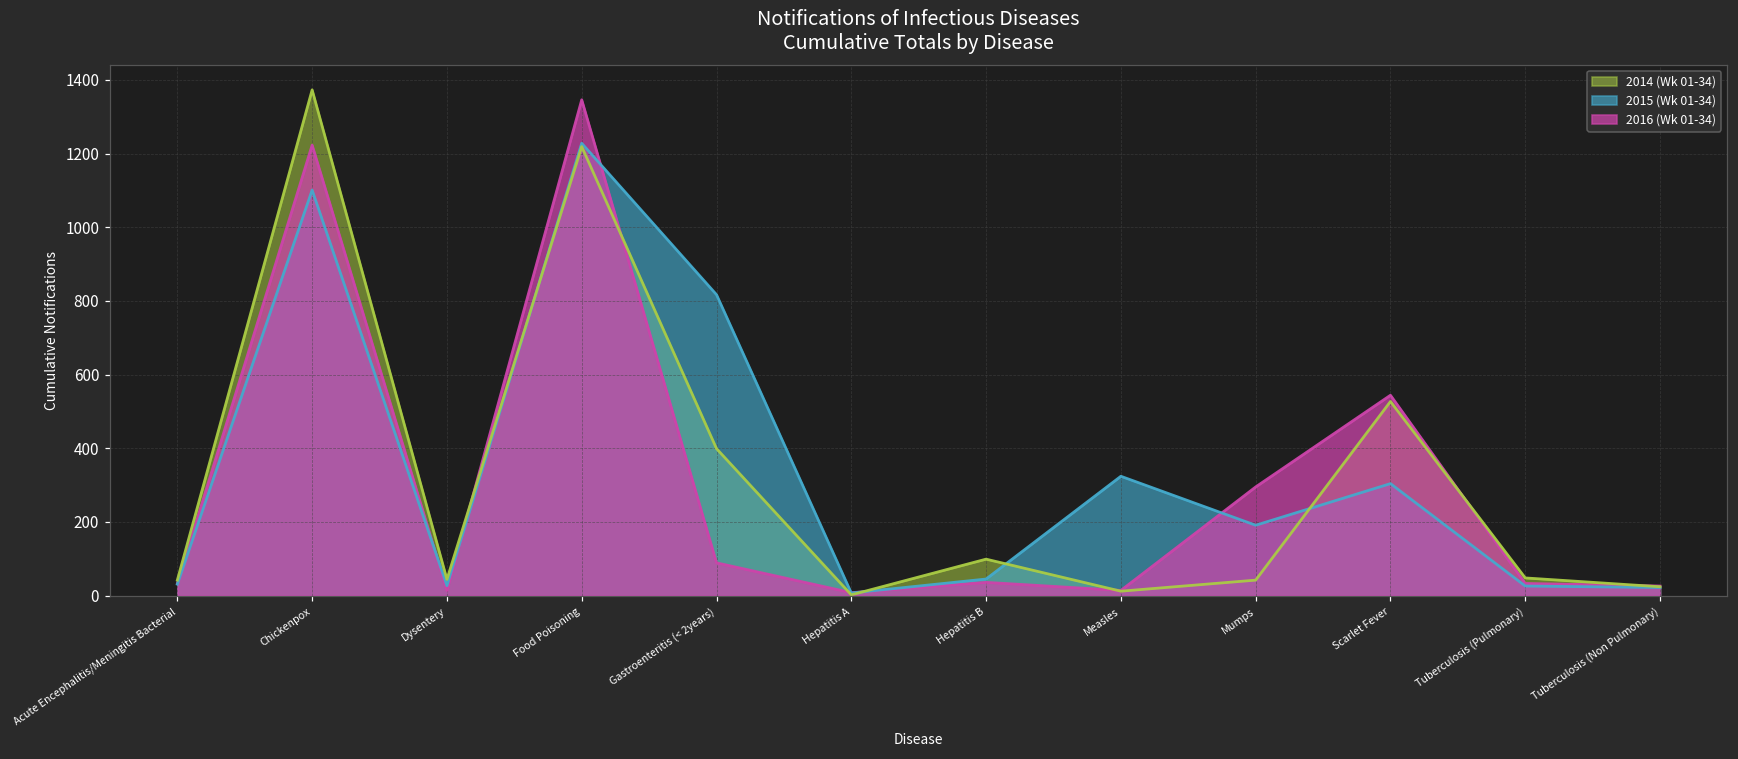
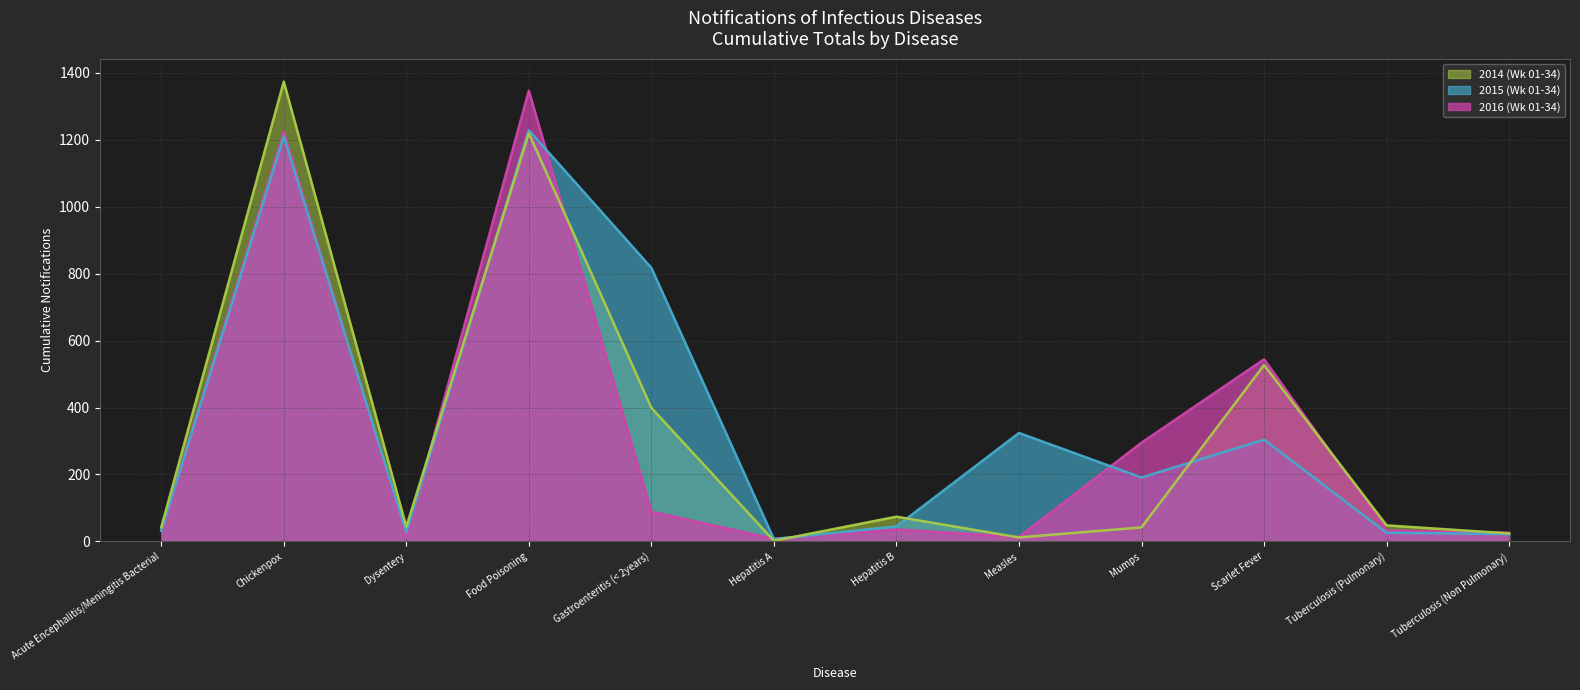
  {
    "2014 (Wk 01-34)": {
      "Acute Encephalitis/Meningitis Bacterial": 40,
      "Chickenpox": 1370,
      "Dysentery": 40,
      "Food Poisoning": 1220,
      "Gastroenteritis (< 2years)": 400,
-     "Hepatitis B": 100,
+     "Hepatitis B": 70,
      "Mumps": 40,
      "Scarlet Fever": 530,
      "Tuberculosis (Pulmonary)": 50
    },
    "2015 (Wk 01-34)": {
-     "Chickenpox": 1100,
+     "Chickenpox": 1210,
      "Dysentery": 30,
      "Food Poisoning": 1230,
      "Gastroenteritis (< 2years)": 820,
      "Hepatitis B": 50,
      "Measles": 320,
      "Mumps": 190,
      "Scarlet Fever": 300
    },
    "2016 (Wk 01-34)": {
      "Chickenpox": 1220,
      "Dysentery": 10,
      "Food Poisoning": 1350,
      "Gastroenteritis (< 2years)": 90,
      "Hepatitis B": 40,
      "Mumps": 300,
      "Scarlet Fever": 540
    }
  }
